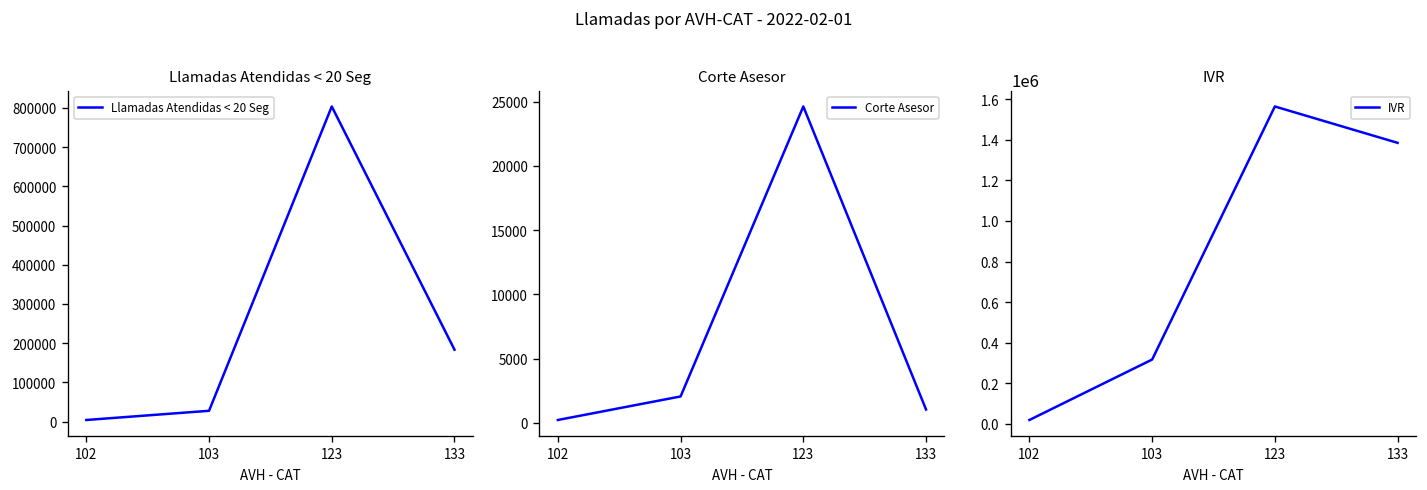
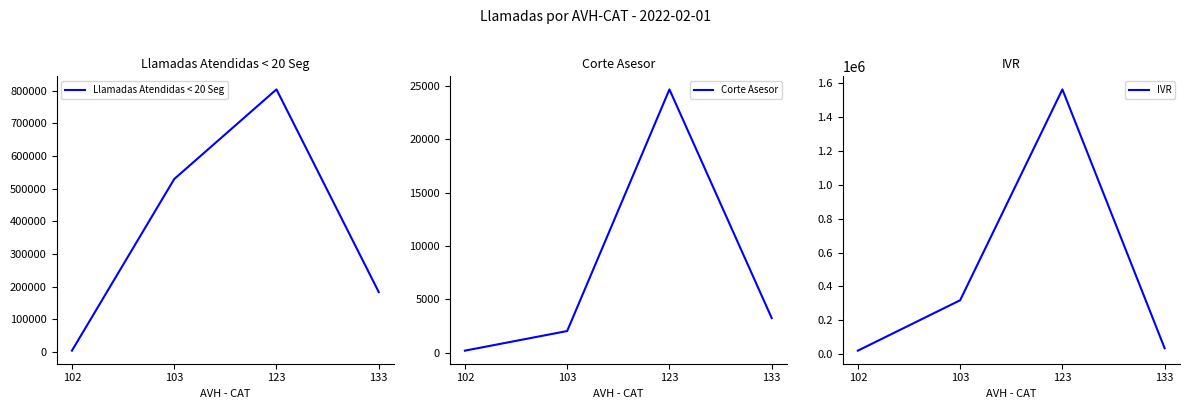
  {
    "Llamadas Atendidas < 20 Seg": {
      "102": 0,
-     "103": 30000,
+     "103": 530000,
      "123": 800000,
      "133": 180000
    },
    "Corte Asesor": {
      "102": 200,
      "103": 2000,
      "123": 24700,
-     "133": 1000
+     "133": 3300
    },
    "IVR": {
      "102": 20000,
      "103": 320000,
      "123": 1560000,
-     "133": 1390000
+     "133": 30000
    }
  }
